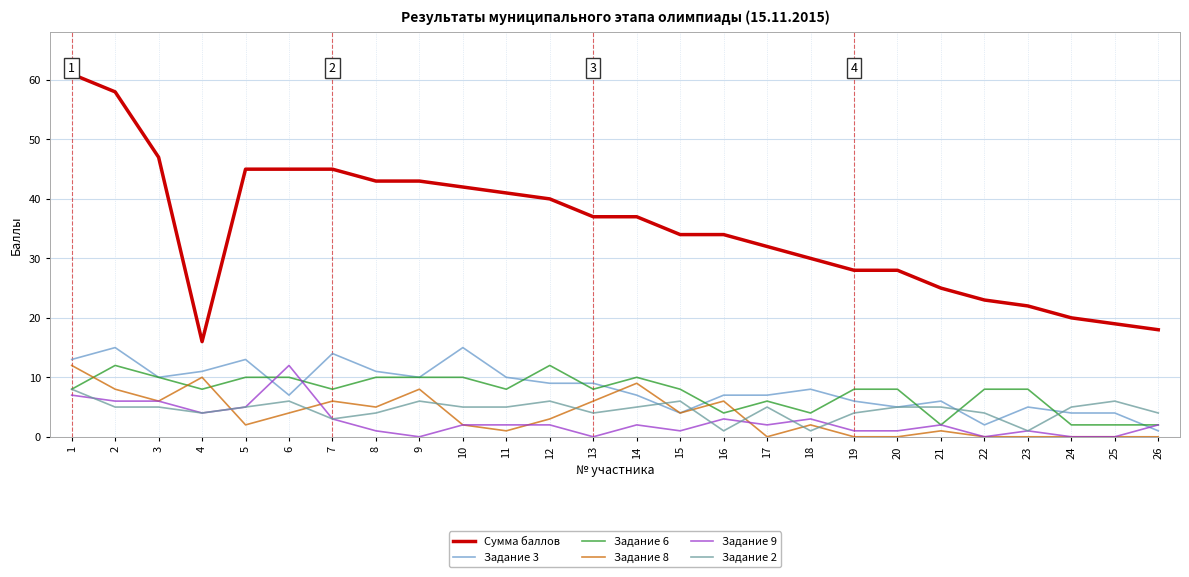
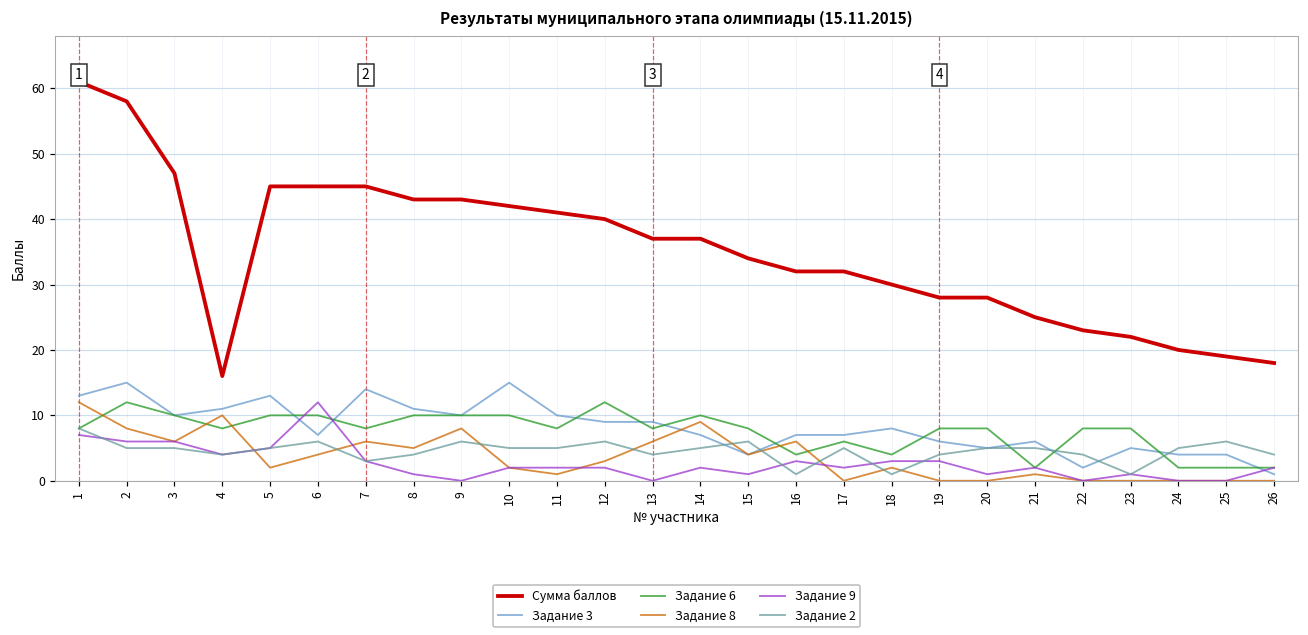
  {
    "Сумма баллов": {
      "2": 58,
      "3": 47,
      "4": 16,
      "5": 45,
      "6": 45,
      "7": 45,
      "8": 43,
      "9": 43,
      "10": 42,
      "11": 41,
      "12": 40,
      "13": 37,
      "14": 37,
      "15": 34,
-     "16": 34,
+     "16": 32,
      "17": 32,
      "18": 30,
      "19": 28,
      "20": 28,
      "21": 25,
      "22": 23,
      "23": 22,
      "24": 20,
      "25": 19,
      "26": 18
    },
    "Задание 6": {
      "2": 12,
      "4": 8,
      "5": 10,
      "6": 10,
      "7": 8,
      "8": 10,
      "10": 10,
      "11": 8,
      "12": 12,
      "13": 8,
      "14": 10,
      "15": 8,
      "16": 4,
      "17": 6,
      "18": 4,
      "19": 8,
      "20": 8,
      "22": 8,
      "23": 8,
      "24": 2,
      "25": 2
    },
    "Задание 8": {
      "1": 12,
      "2": 8,
      "4": 10,
      "5": 2,
      "6": 4,
      "7": 6,
      "8": 5,
      "9": 8,
      "11": 1,
      "12": 3,
      "13": 6,
      "14": 9,
      "16": 6,
      "17": 0,
      "18": 2,
      "19": 0,
      "20": 0,
      "21": 1,
      "23": 0,
      "26": 0
    },
    "Задание 9": {
      "1": 7,
      "2": 6,
      "6": 12,
      "8": 1,
      "9": 0,
      "11": 2,
      "12": 2,
      "13": 0,
      "14": 2,
      "15": 1,
      "16": 3,
      "17": 2,
      "18": 3,
-     "19": 1,
+     "19": 3,
      "20": 1
    }
  }
